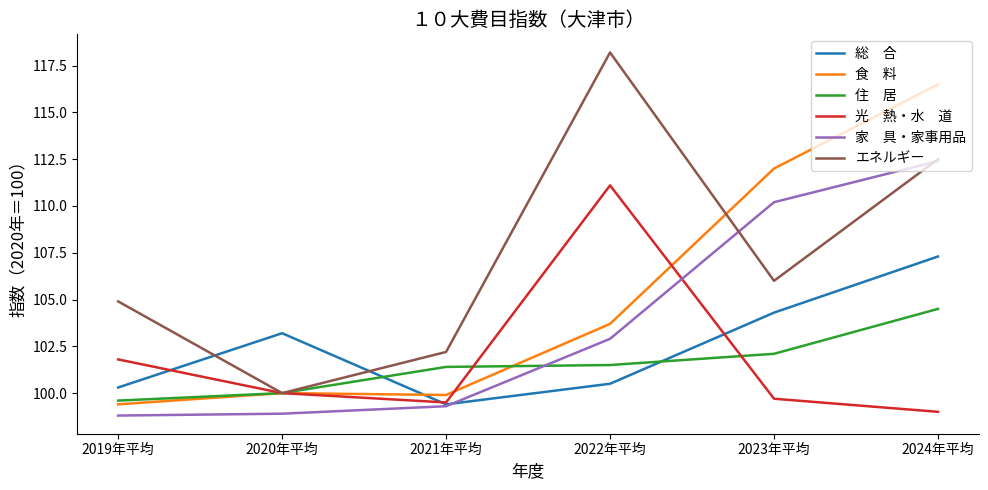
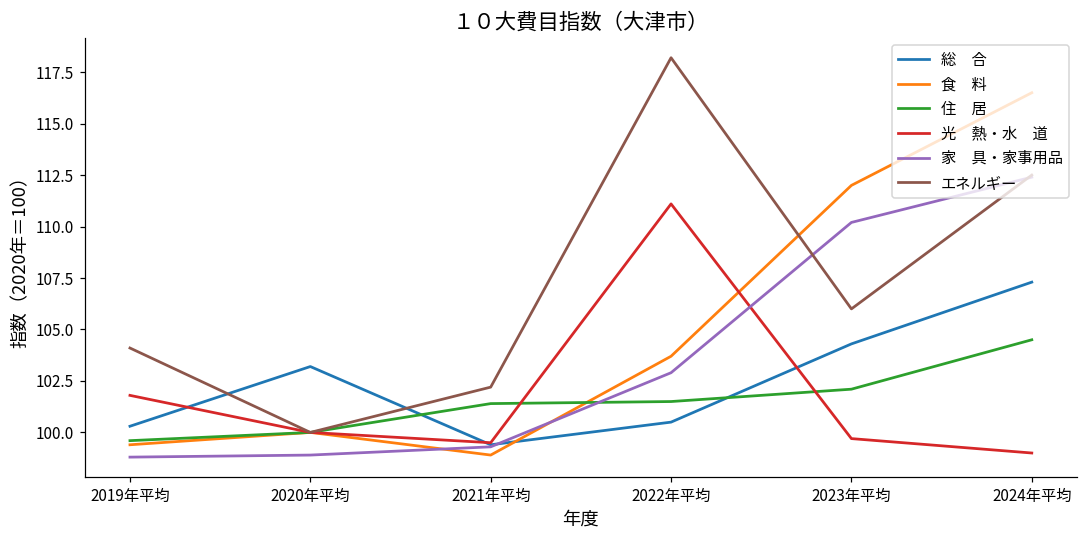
  {
    "総 合": {
      "2019年平均": 100.3,
      "2020年平均": 103.2,
      "2022年平均": 100.5,
      "2023年平均": 104.3,
      "2024年平均": 107.3
    },
    "食 料": {
      "2019年平均": 99.4,
-     "2021年平均": 99.9,
+     "2021年平均": 98.9,
      "2022年平均": 103.7,
      "2023年平均": 112.0
    },
    "住 居": {
      "2019年平均": 99.6,
      "2021年平均": 101.4,
      "2022年平均": 101.5,
      "2023年平均": 102.1,
      "2024年平均": 104.5
    },
    "光 熱・水 道": {
      "2019年平均": 101.8,
      "2022年平均": 111.1,
      "2023年平均": 99.7,
      "2024年平均": 99.0
    },
    "家 具・家事用品": {
      "2019年平均": 98.8,
      "2020年平均": 98.9,
      "2022年平均": 102.9,
      "2023年平均": 110.2
    },
    "エネルギー": {
-     "2019年平均": 104.9,
+     "2019年平均": 104.1,
      "2021年平均": 102.2,
      "2022年平均": 118.2,
      "2023年平均": 106.0
    }
  }
